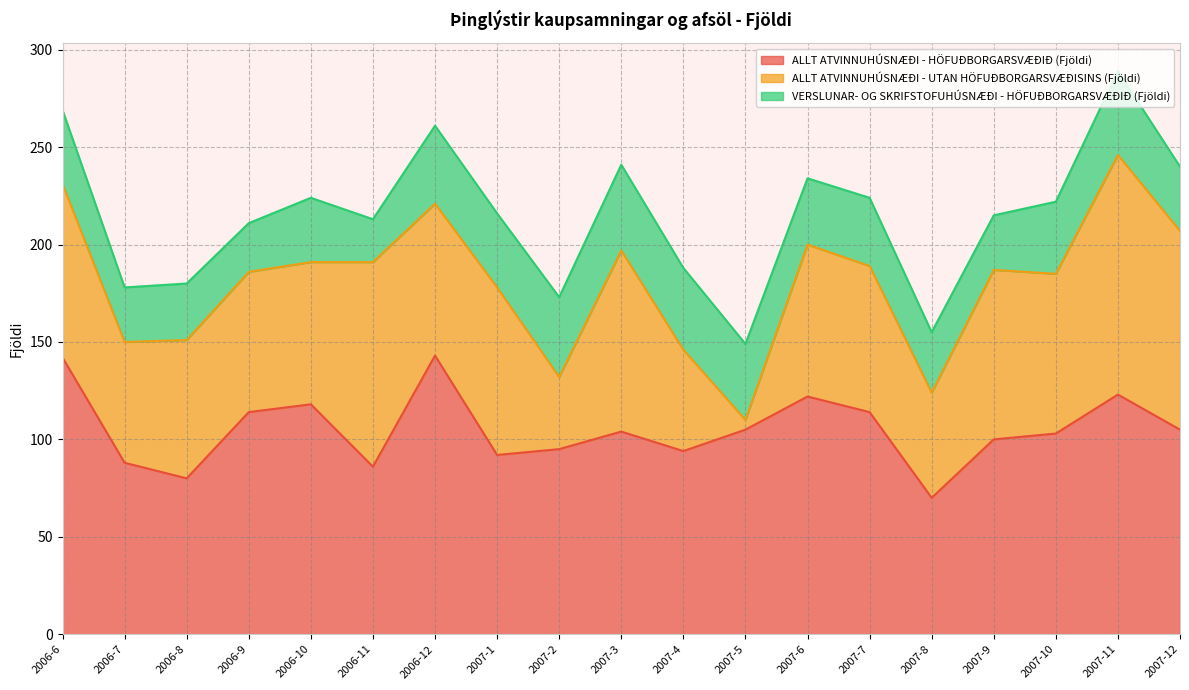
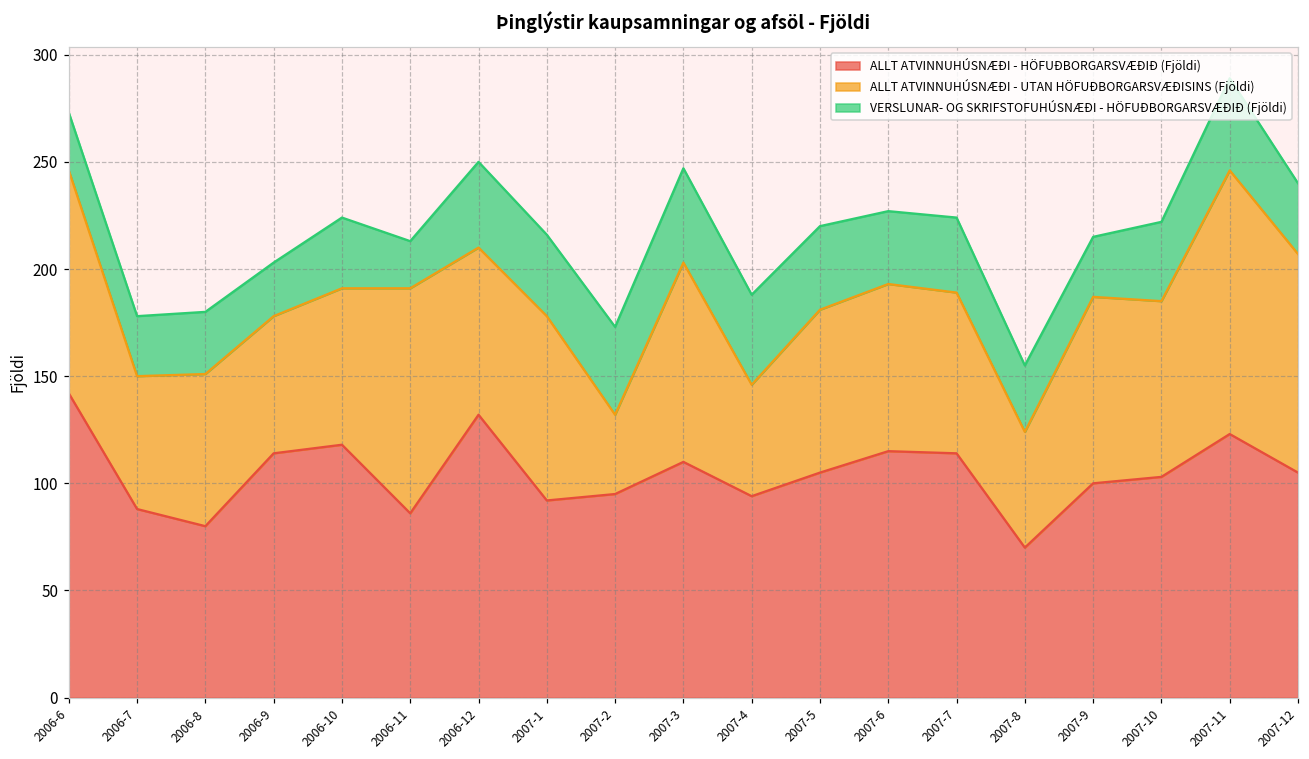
  {
    "ALLT ATVINNUHÚSNÆÐI - HÖFUÐBORGARSVÆÐIÐ (Fjöldi)": {
      "2006-6": 142,
      "2006-7": 88,
      "2006-8": 80,
      "2006-9": 114,
      "2006-10": 118,
      "2006-11": 86,
-     "2006-12": 143,
+     "2006-12": 132,
      "2007-1": 92,
      "2007-2": 95,
-     "2007-3": 104,
+     "2007-3": 110,
      "2007-4": 94,
      "2007-5": 105,
-     "2007-6": 122,
+     "2007-6": 115,
      "2007-7": 114,
      "2007-8": 70,
      "2007-9": 100,
      "2007-10": 103,
      "2007-11": 123,
      "2007-12": 105
    },
    "ALLT ATVINNUHÚSNÆÐI - UTAN HÖFUÐBORGARSVÆÐISINS (Fjöldi)": {
-     "2006-6": 89,
+     "2006-6": 104,
      "2006-7": 62,
      "2006-8": 71,
-     "2006-9": 72,
+     "2006-9": 64,
      "2006-10": 73,
      "2006-11": 105,
      "2006-12": 78,
      "2007-1": 86,
      "2007-2": 37,
      "2007-3": 93,
      "2007-4": 52,
-     "2007-5": 5,
+     "2007-5": 76,
      "2007-6": 78,
      "2007-7": 75,
      "2007-8": 54,
      "2007-9": 87,
      "2007-10": 82,
      "2007-11": 123,
      "2007-12": 102
    },
    "VERSLUNAR- OG SKRIFSTOFUHÚSNÆÐI - HÖFUÐBORGARSVÆÐIÐ (Fjöldi)": {
-     "2006-6": 38,
+     "2006-6": 27,
      "2006-7": 28,
      "2006-8": 29,
      "2006-9": 25,
      "2006-10": 33,
      "2006-11": 22,
      "2006-12": 40,
      "2007-1": 38,
      "2007-2": 41,
      "2007-3": 44,
      "2007-4": 42,
      "2007-5": 39,
      "2007-6": 34,
      "2007-7": 35,
      "2007-8": 31,
      "2007-9": 28,
      "2007-10": 37,
      "2007-12": 33
    }
  }
